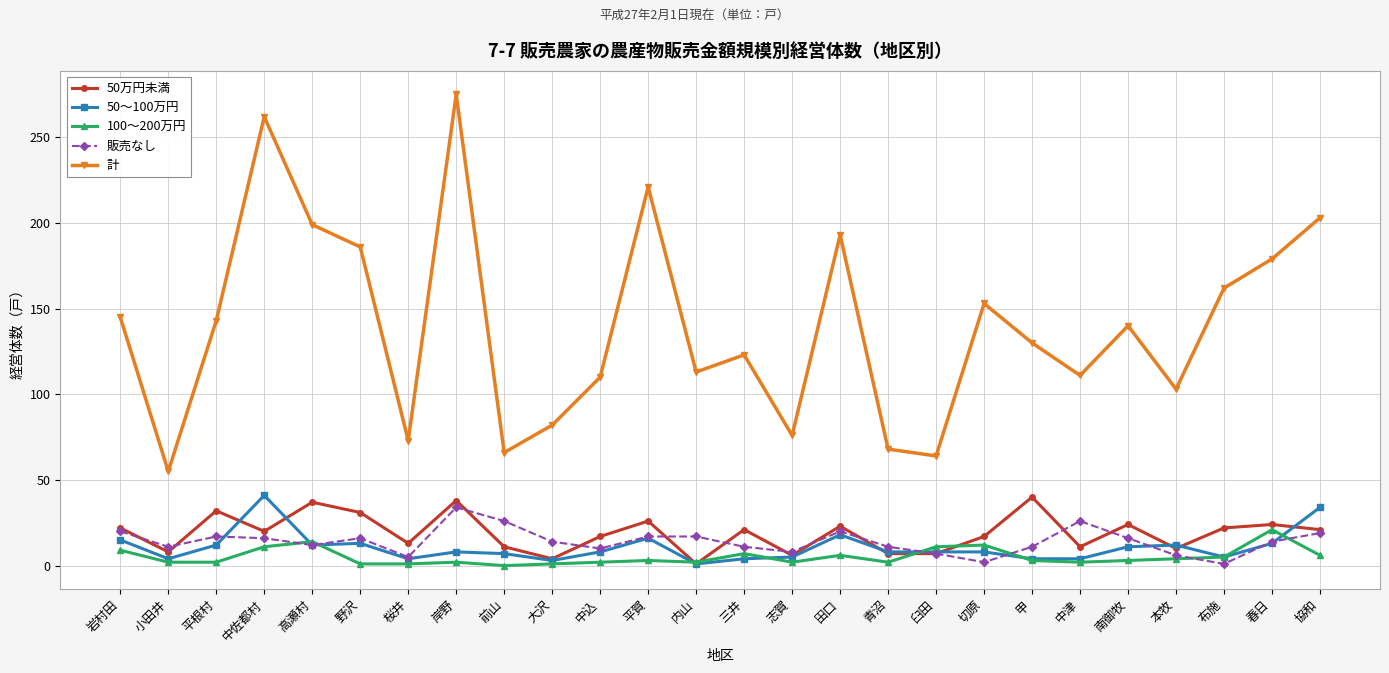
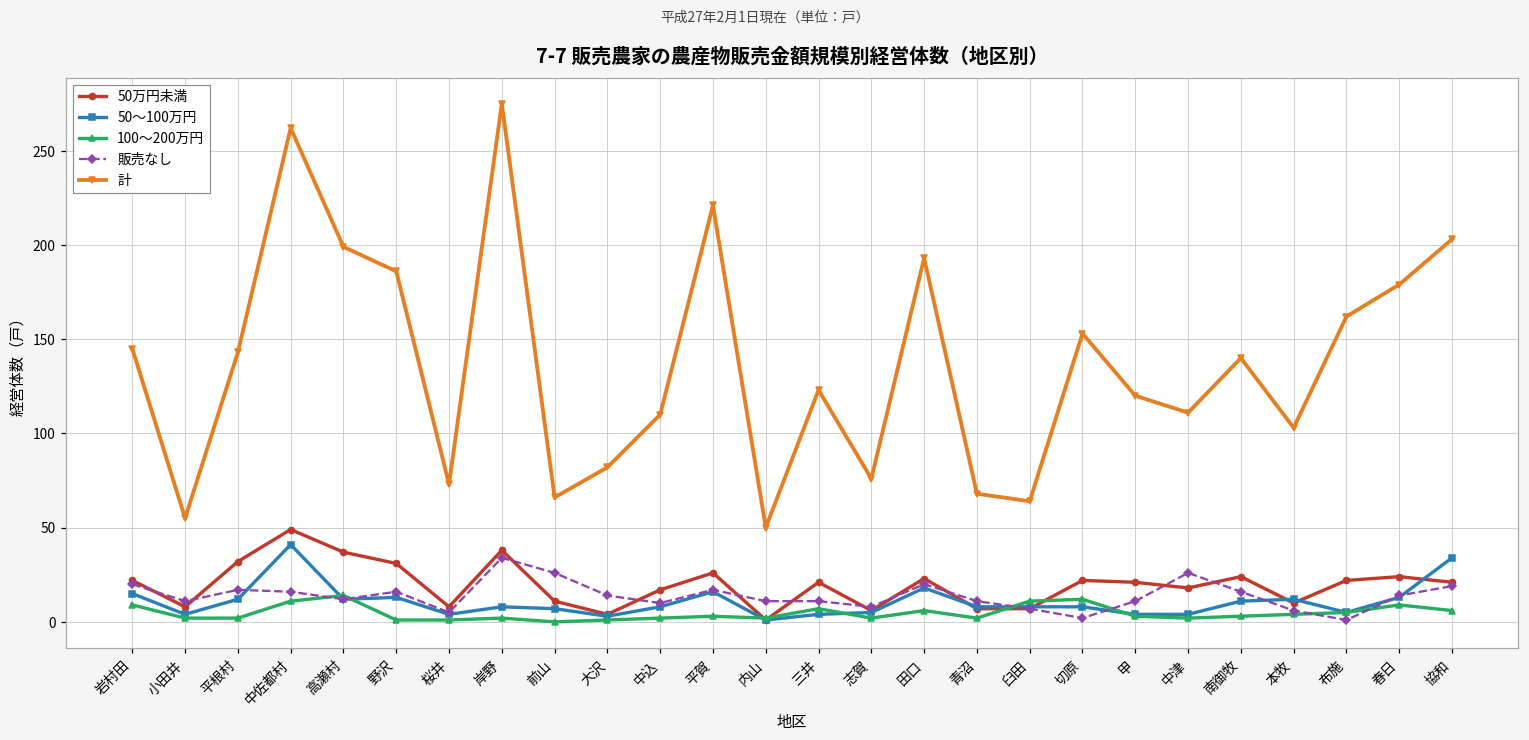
  {
    "50万円未満": {
      "岩村田": 22,
      "小田井": 8,
      "平根村": 32,
-     "中佐都村": 20,
+     "中佐都村": 49,
      "高瀬村": 37,
      "野沢": 31,
-     "桜井": 13,
+     "桜井": 8,
      "岸野": 38,
      "前山": 11,
      "中込": 17,
      "平賀": 26,
      "三井": 21,
      "田口": 23,
-     "切原": 17,
-     "甲": 40,
-     "中津": 11,
+     "切原": 22,
+     "甲": 21,
+     "中津": 18,
      "南御牧": 24,
      "本牧": 10,
      "布施": 22,
      "春日": 24,
      "協和": 21
    },
    "50〜100万円": {
      "岩村田": 15,
      "小田井": 4,
      "平根村": 12,
      "中佐都村": 41,
      "野沢": 13,
      "岸野": 8,
      "前山": 7,
      "中込": 8,
      "三井": 4,
      "田口": 18,
      "切原": 8,
      "中津": 4,
      "南御牧": 11,
      "本牧": 12,
      "協和": 34
    },
    "100〜200万円": {
      "岩村田": 9,
      "小田井": 2,
      "平根村": 2,
      "中佐都村": 11,
      "高瀬村": 14,
      "野沢": 1,
      "桜井": 1,
      "岸野": 2,
      "前山": 0,
      "大沢": 1,
      "中込": 2,
      "平賀": 3,
      "三井": 7,
      "志賀": 2,
      "田口": 6,
      "青沼": 2,
      "臼田": 11,
      "切原": 12,
      "中津": 2,
      "南御牧": 3,
      "本牧": 4,
-     "春日": 21,
+     "春日": 9,
      "協和": 6
    },
    "販売なし": {
      "岩村田": 20,
      "小田井": 11,
      "平根村": 17,
      "中佐都村": 16,
      "野沢": 16,
      "岸野": 34,
      "前山": 26,
      "大沢": 14,
      "中込": 10,
-     "内山": 17,
+     "内山": 11,
      "三井": 11,
      "志賀": 8,
      "田口": 20,
      "青沼": 11,
      "切原": 2,
      "甲": 11,
      "中津": 26,
      "南御牧": 16,
      "本牧": 6,
      "布施": 1,
      "協和": 19
    },
    "計": {
      "岩村田": 145,
      "小田井": 55,
      "平根村": 143,
      "中佐都村": 262,
      "高瀬村": 199,
      "野沢": 186,
      "桜井": 73,
      "岸野": 275,
      "前山": 66,
      "大沢": 82,
      "中込": 110,
      "平賀": 221,
-     "内山": 113,
+     "内山": 50,
      "三井": 123,
      "志賀": 76,
      "田口": 193,
      "青沼": 68,
      "臼田": 64,
      "切原": 153,
-     "甲": 130,
+     "甲": 120,
      "中津": 111,
      "南御牧": 140,
      "本牧": 103,
      "布施": 162,
      "春日": 179,
      "協和": 203
    }
  }
